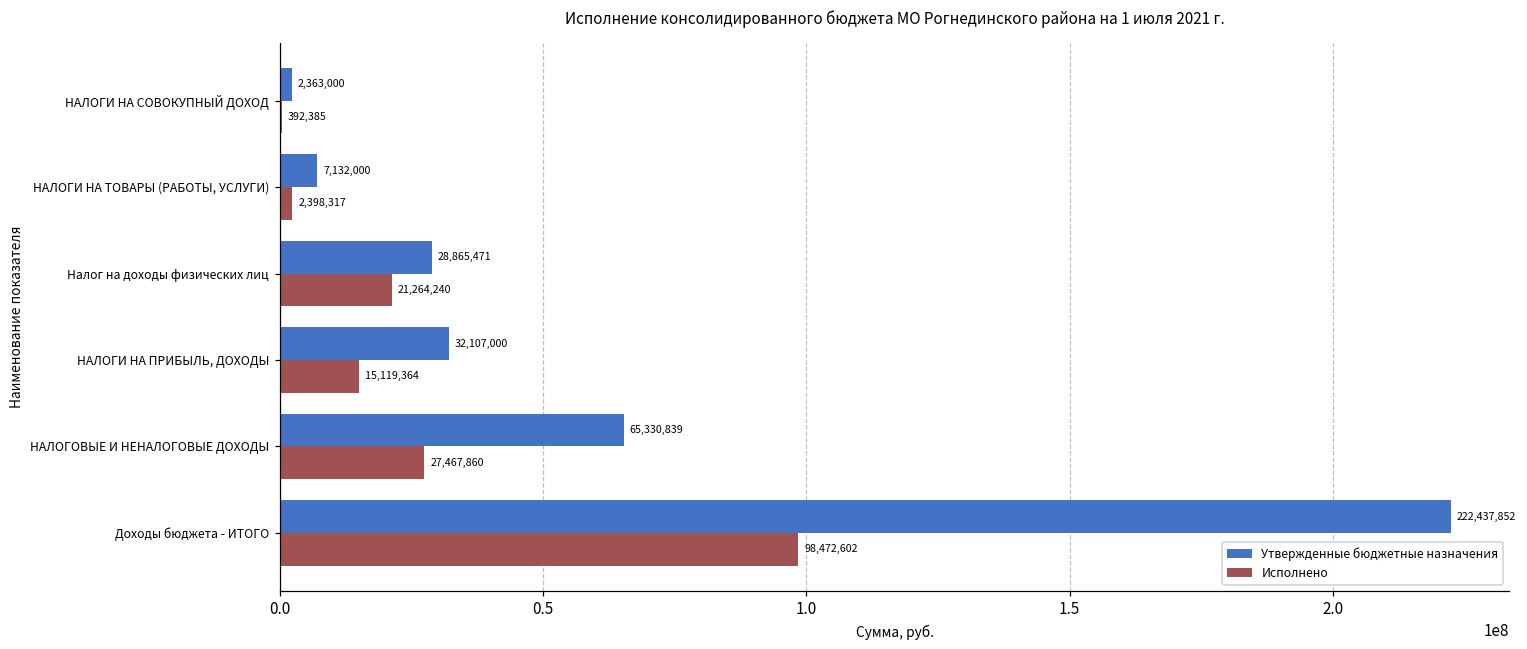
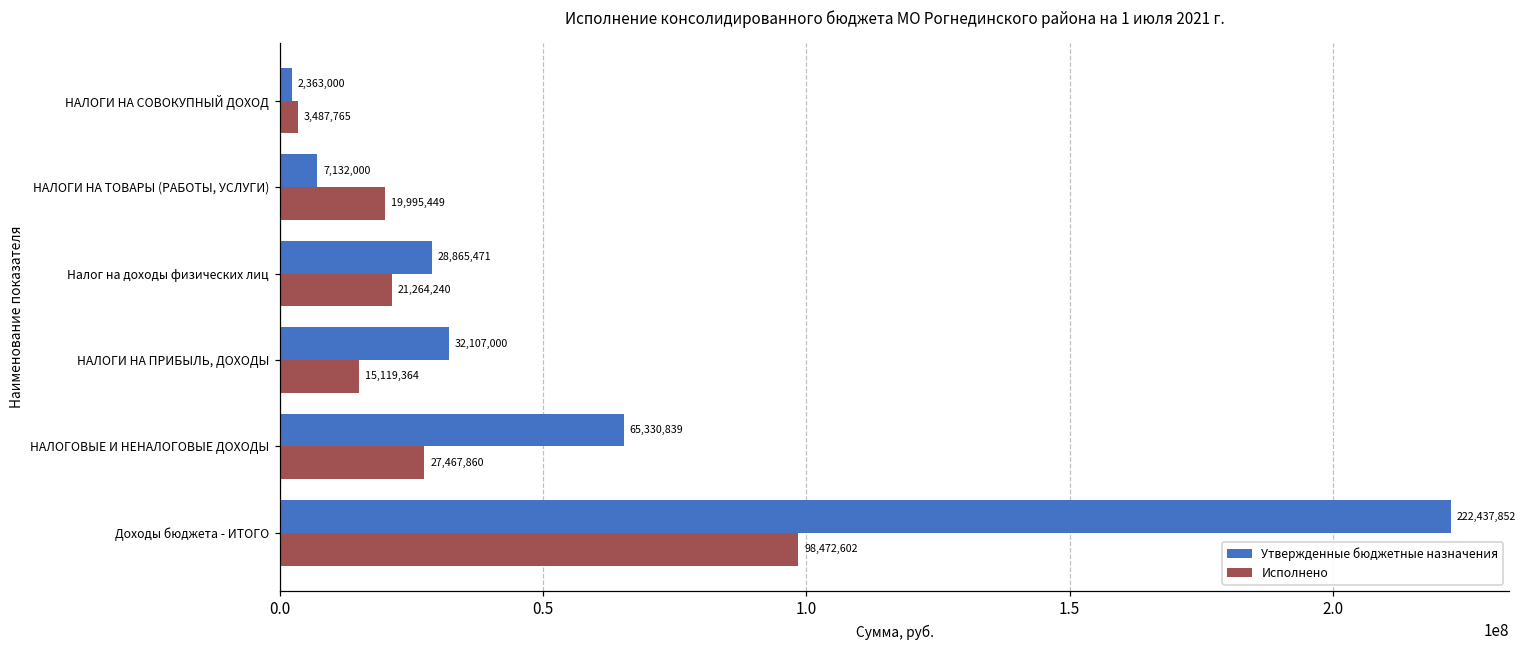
  {
    "Утвержденные бюджетные назначения": {
      "НАЛОГИ НА СОВОКУПНЫЙ ДОХОД": "2,363,000",
      "НАЛОГИ НА ТОВАРЫ (РАБОТЫ, УСЛУГИ)": "7,132,000",
      "Налог на доходы физических лиц": "28,865,471",
      "НАЛОГИ НА ПРИБЫЛЬ, ДОХОДЫ": "32,107,000",
      "НАЛОГОВЫЕ И НЕНАЛОГОВЫЕ ДОХОДЫ": "65,330,839",
      "Доходы бюджета - ИТОГО": "222,437,852"
    },
    "Исполнено": {
-     "НАЛОГИ НА СОВОКУПНЫЙ ДОХОД": "392,385",
-     "НАЛОГИ НА ТОВАРЫ (РАБОТЫ, УСЛУГИ)": "2,398,317",
+     "НАЛОГИ НА СОВОКУПНЫЙ ДОХОД": "3,487,765",
+     "НАЛОГИ НА ТОВАРЫ (РАБОТЫ, УСЛУГИ)": "19,995,449",
      "Налог на доходы физических лиц": "21,264,240",
      "НАЛОГИ НА ПРИБЫЛЬ, ДОХОДЫ": "15,119,364",
      "НАЛОГОВЫЕ И НЕНАЛОГОВЫЕ ДОХОДЫ": "27,467,860",
      "Доходы бюджета - ИТОГО": "98,472,602"
    }
  }
